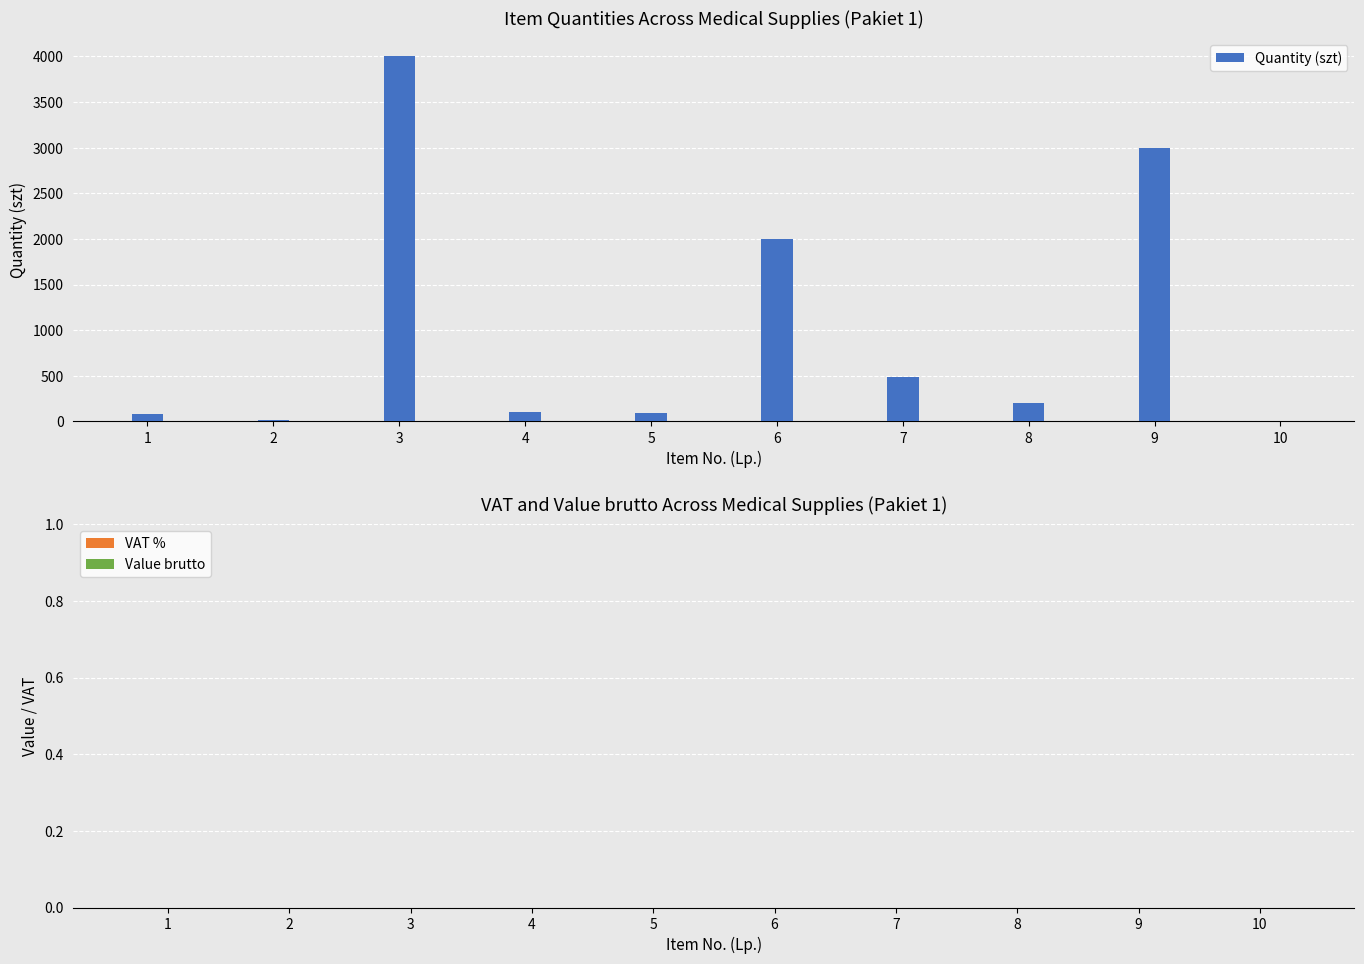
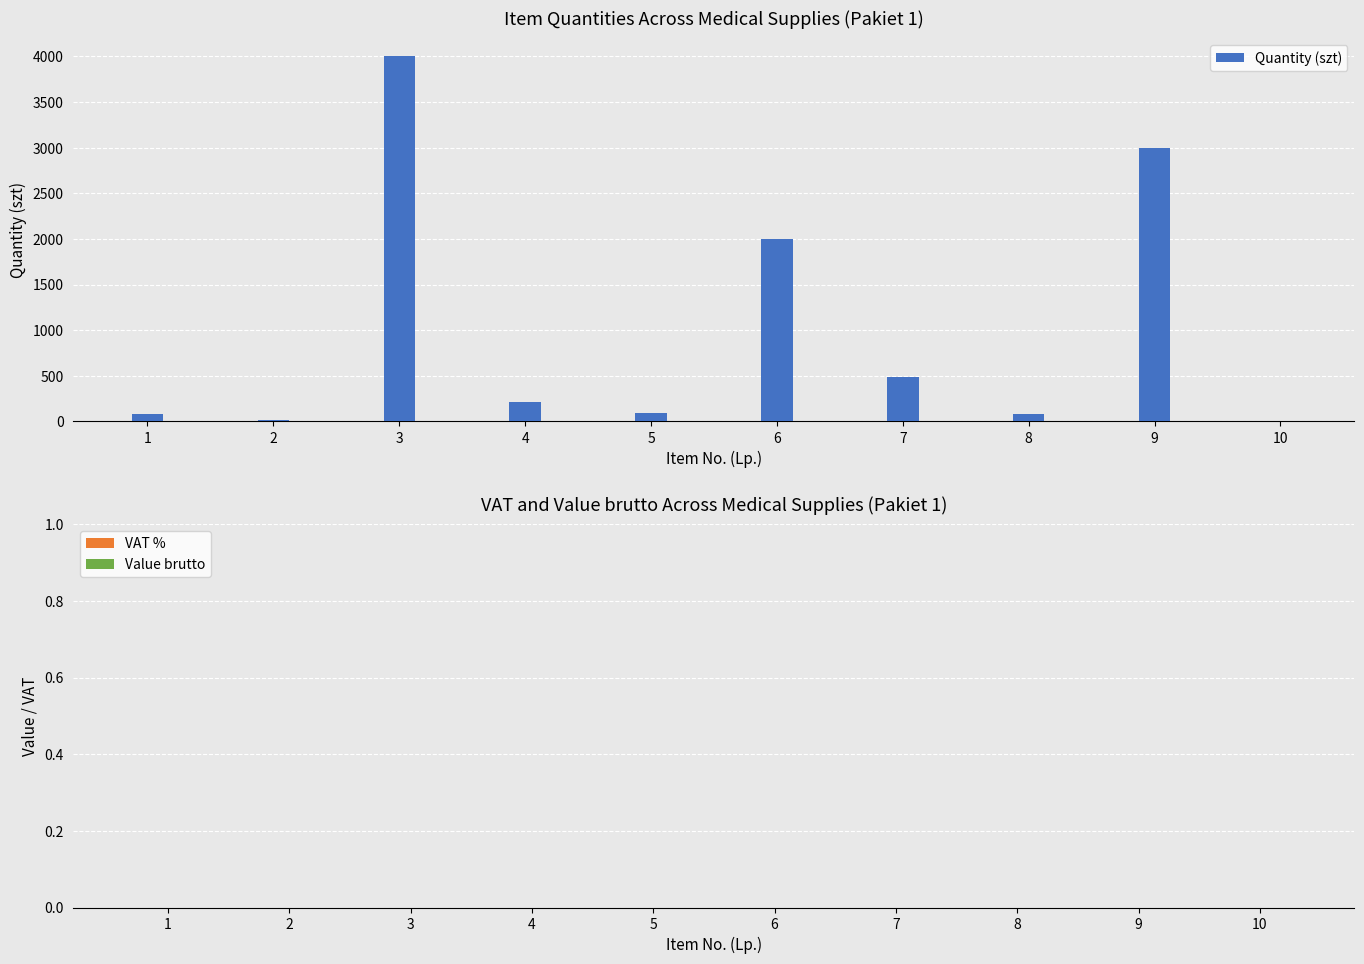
  {
    "Item Quantities Across Medical Supplies (Pakiet 1)": {
      "1": 100,
      "3": 4000,
-     "4": 100,
+     "4": 200,
      "5": 100,
      "6": 2000,
      "7": 500,
-     "8": 200,
+     "8": 100,
      "9": 3000,
      "10": 0
    },
    "VAT and Value brutto Across Medical Supplies (Pakiet 1)": {
      "VAT %": {
        "1": 0.00,
        "2": 0.00,
        "3": 0.00,
        "4": 0.00,
        "5": 0.00,
        "6": 0.00,
        "7": 0.00,
        "8": 0.00,
        "9": 0.00,
        "10": 0.00
      },
      "Value brutto": {
        "1": 0.00,
        "2": 0.00,
        "3": 0.00,
        "4": 0.00,
        "5": 0.00,
        "6": 0.00,
        "7": 0.00,
        "8": 0.00,
        "9": 0.00,
        "10": 0.00
      }
    }
  }
